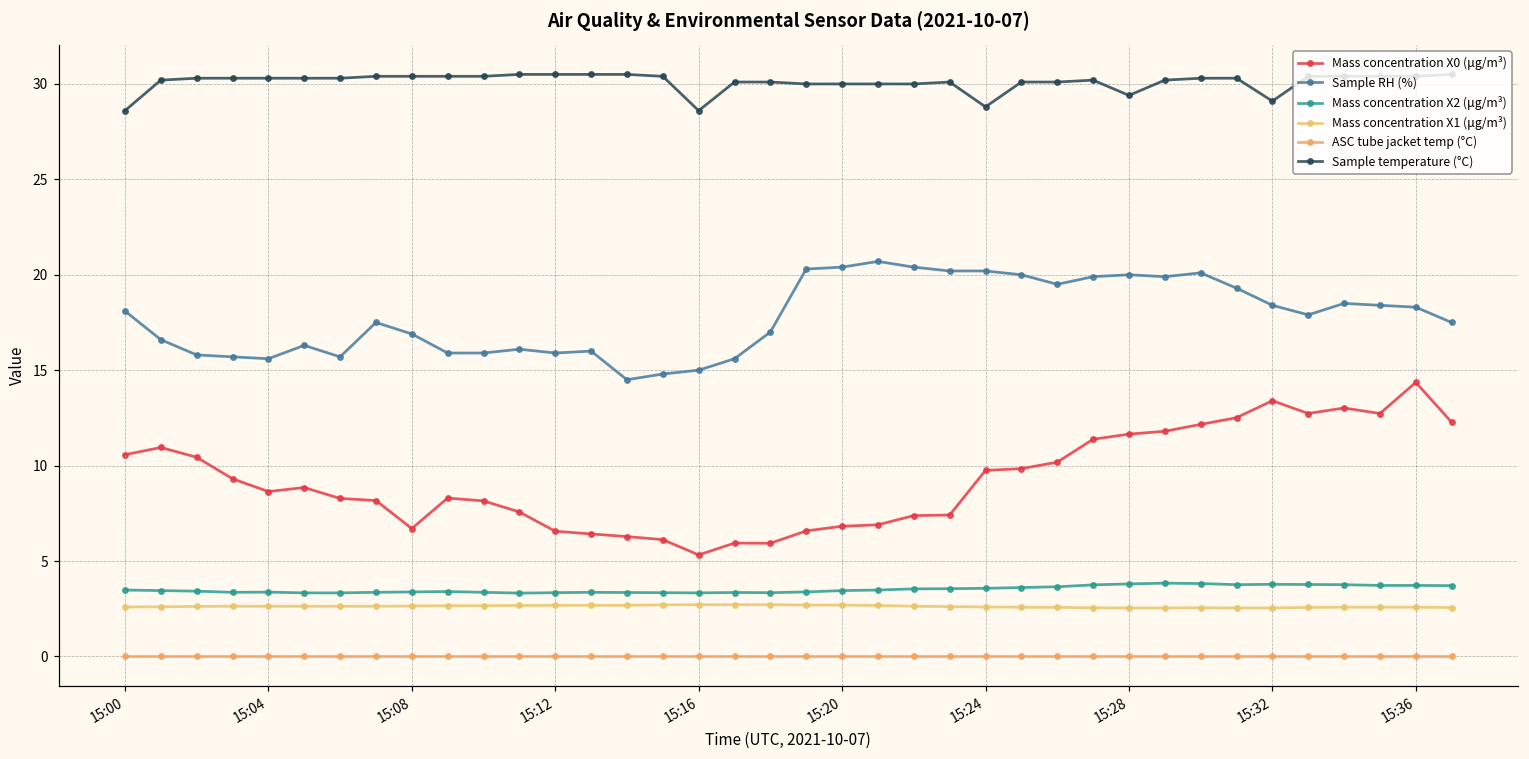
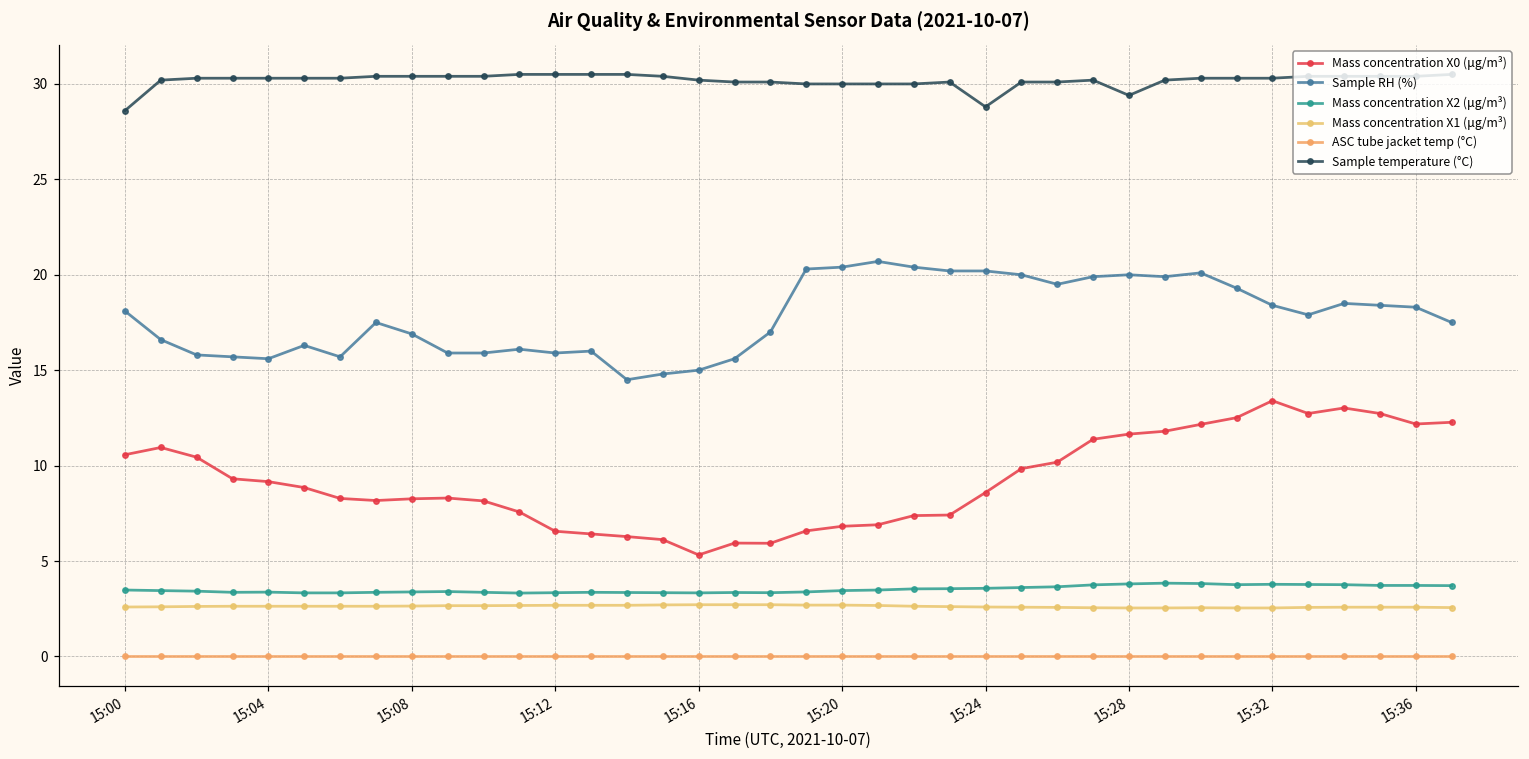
  {
    "Mass concentration X0 (μg/m³)": {
      "15:00": 10.6,
-     "15:04": 8.6,
-     "15:08": 6.7,
+     "15:04": 9.2,
+     "15:08": 8.3,
      "15:12": 6.6,
      "15:16": 5.3,
      "15:20": 6.8,
-     "15:24": 9.8,
+     "15:24": 8.6,
      "15:28": 11.7,
      "15:32": 13.4,
-     "15:36": 14.4
+     "15:36": 12.2
    },
    "Sample temperature (°C)": {
      "15:00": 28.6,
      "15:04": 30.3,
      "15:08": 30.4,
      "15:12": 30.5,
-     "15:16": 28.6,
+     "15:16": 30.2,
      "15:20": 30.0,
      "15:24": 28.8,
      "15:28": 29.4,
-     "15:32": 29.1
+     "15:32": 30.3
    }
  }
